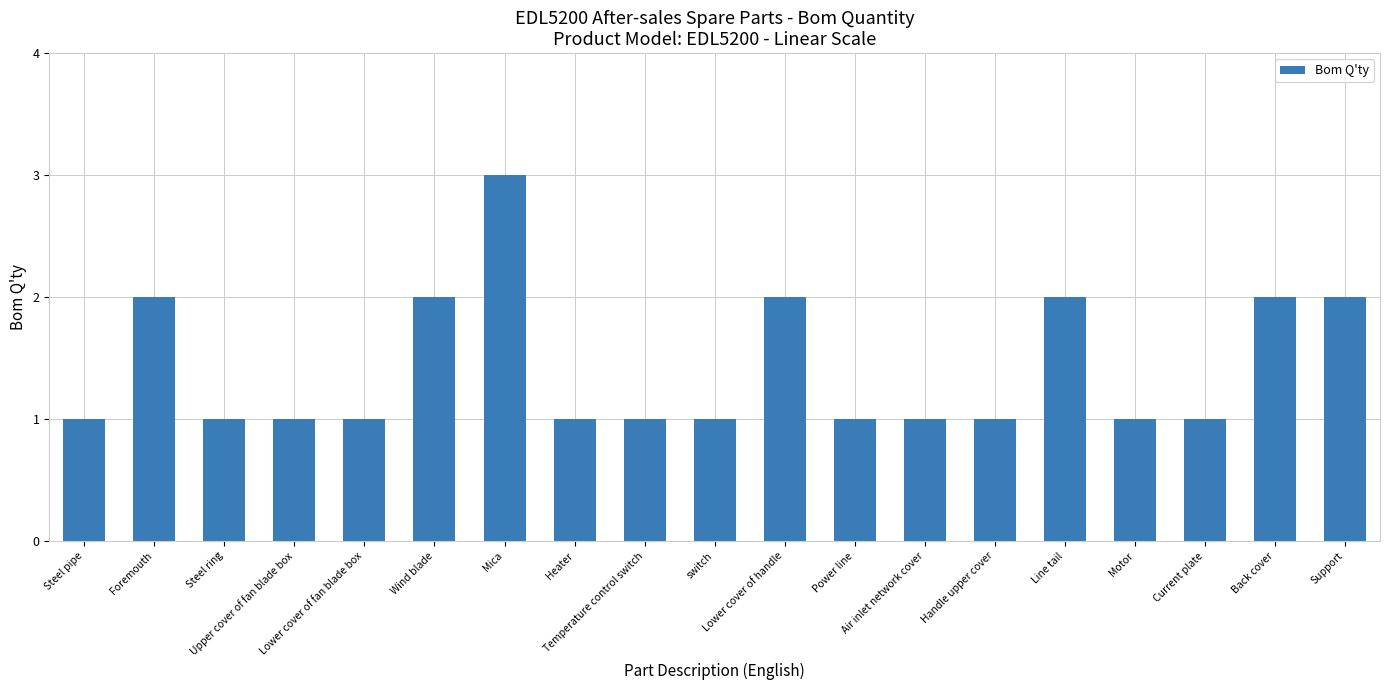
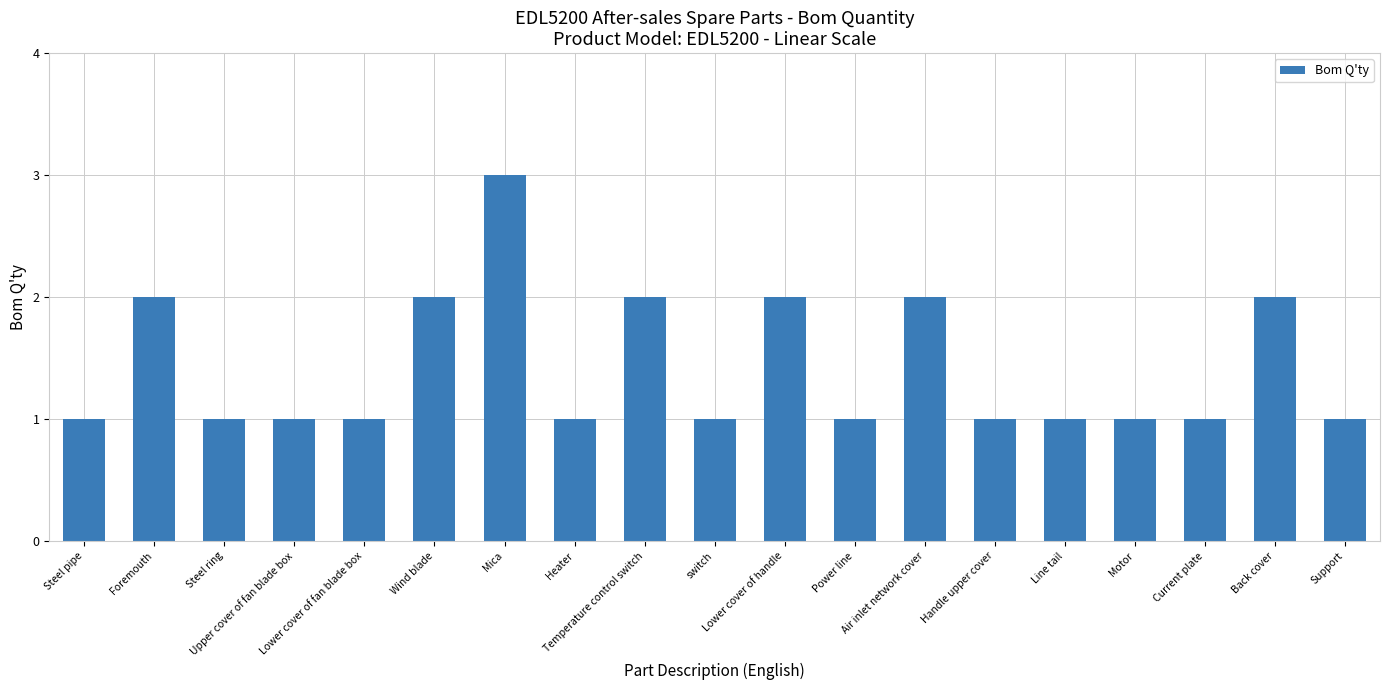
  {
    "Steel pipe": 1,
    "Foremouth": 2,
    "Steel ring": 1,
    "Upper cover of fan blade box": 1,
    "Lower cover of fan blade box": 1,
    "Wind blade": 2,
    "Mica": 3,
    "Heater": 1,
-   "Temperature control switch": 1,
+   "Temperature control switch": 2,
    "switch": 1,
    "Lower cover of handle": 2,
    "Power line": 1,
-   "Air inlet network cover": 1,
+   "Air inlet network cover": 2,
    "Handle upper cover": 1,
-   "Line tail": 2,
+   "Line tail": 1,
    "Motor": 1,
    "Current plate": 1,
    "Back cover": 2,
-   "Support": 2
+   "Support": 1
  }
